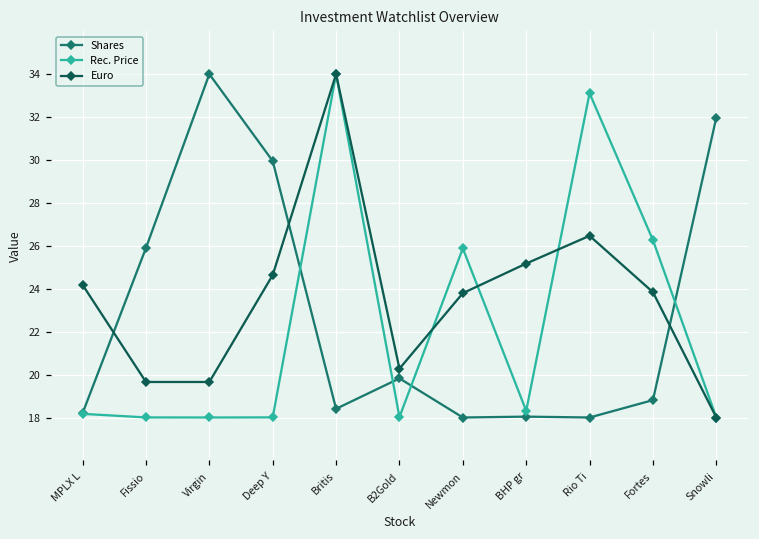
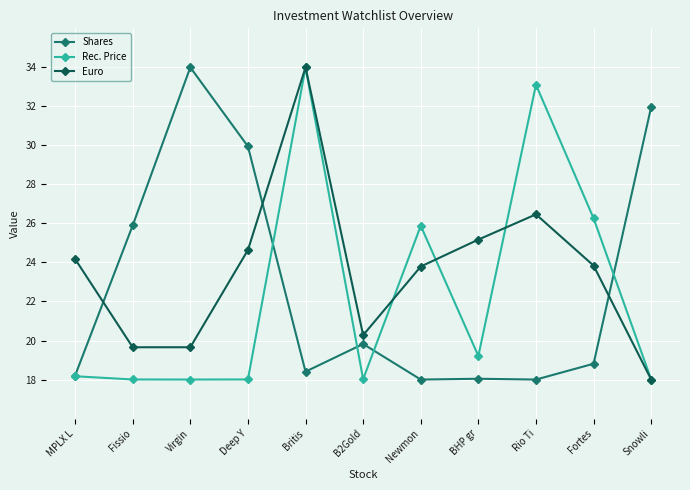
  {
    "Rec. Price": {
      "Fissio": 18.0,
      "Virgin": 18.0,
      "Deep Y": 18.0,
      "B2Gold": 18.0,
      "Newmon": 25.9,
-     "BHP gr": 18.3,
+     "BHP gr": 19.2,
      "Rio Ti": 33.1,
      "Fortes": 26.3
    }
  }
